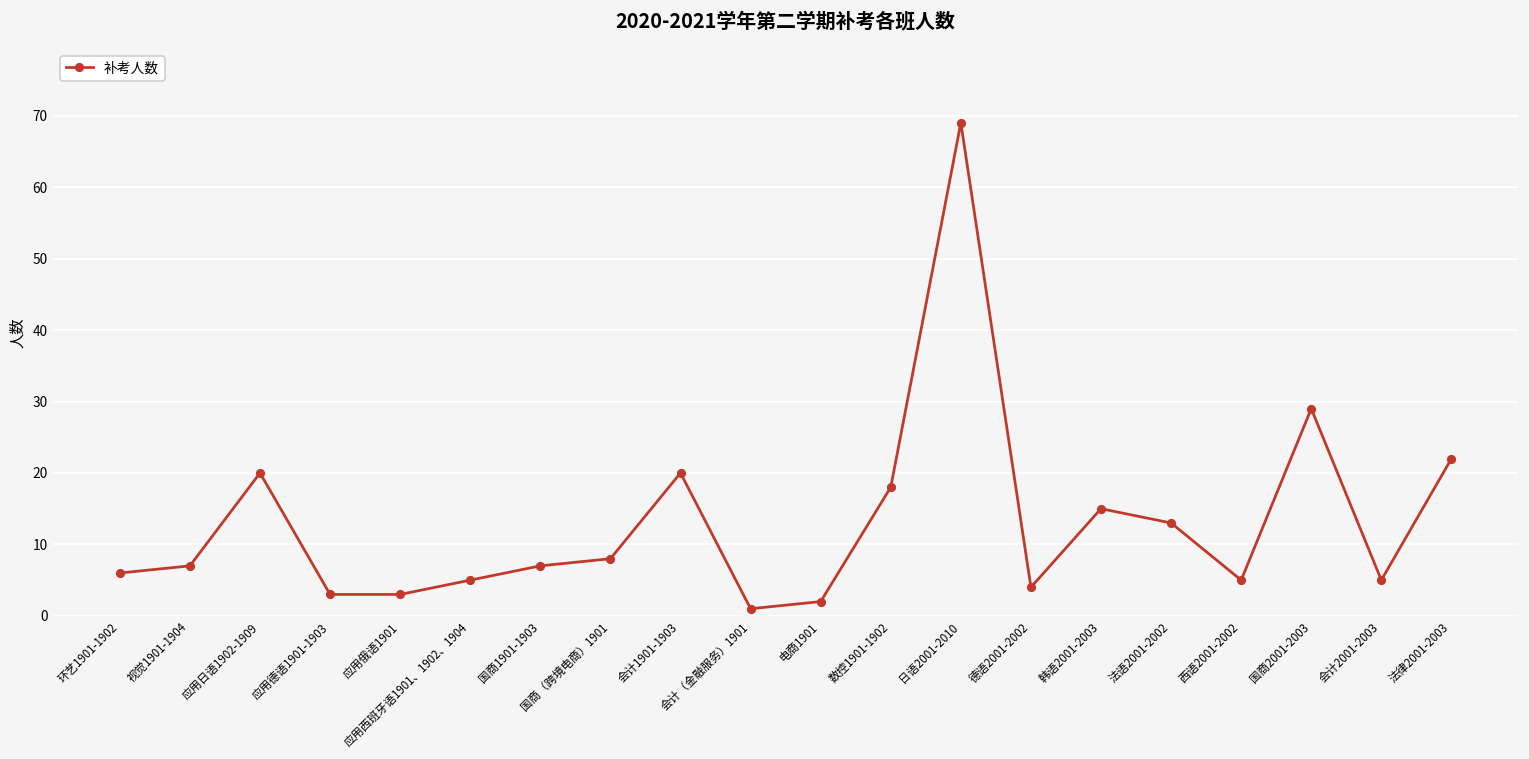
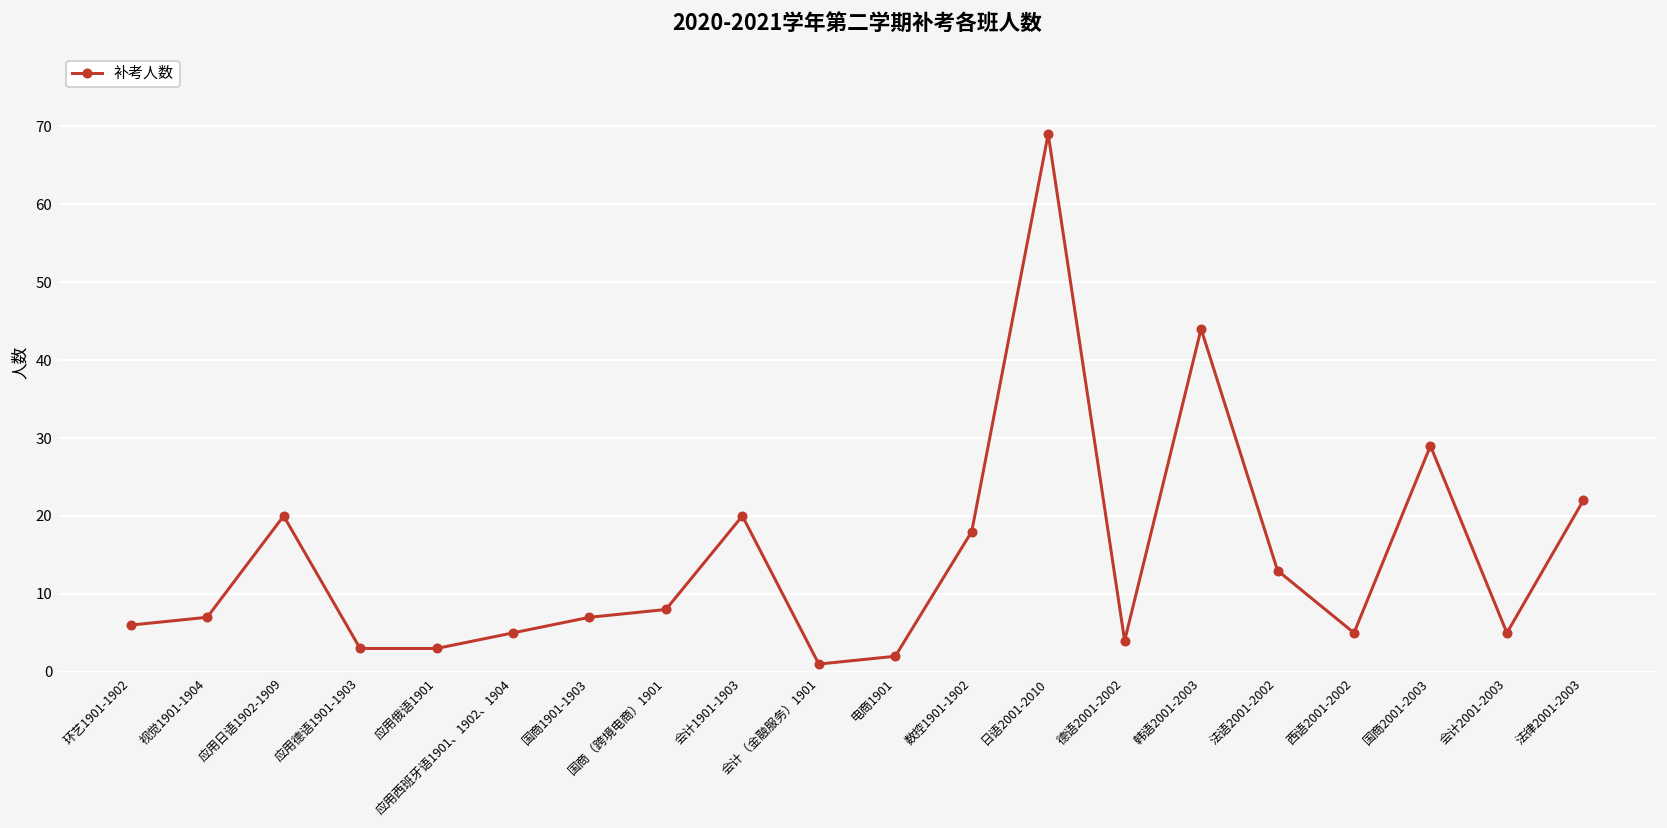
  {
    "环艺1901-1902": 6,
    "视觉1901-1904": 7,
    "应用日语1902-1909": 20,
    "应用德语1901-1903": 3,
    "应用俄语1901": 3,
    "应用西班牙语1901、1902、1904": 5,
    "国商1901-1903": 7,
    "国商（跨境电商）1901": 8,
    "会计1901-1903": 20,
    "会计（金融服务）1901": 1,
    "电商1901": 2,
    "数控1901-1902": 18,
    "日语2001-2010": 69,
    "德语2001-2002": 4,
-   "韩语2001-2003": 15,
+   "韩语2001-2003": 44,
    "法语2001-2002": 13,
    "西语2001-2002": 5,
    "国商2001-2003": 29,
    "会计2001-2003": 5,
    "法律2001-2003": 22
  }
